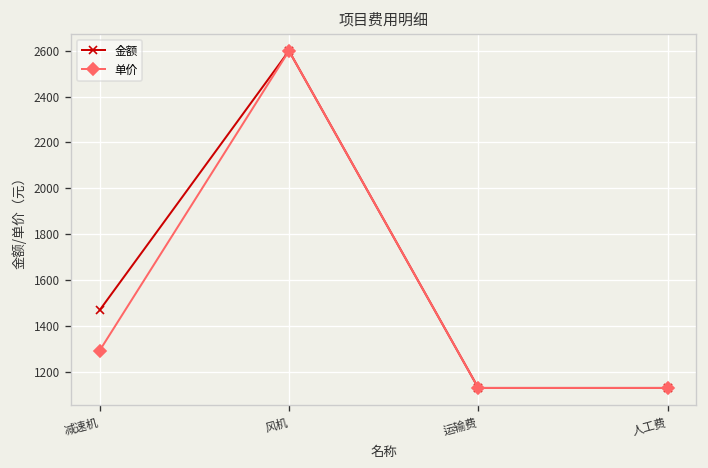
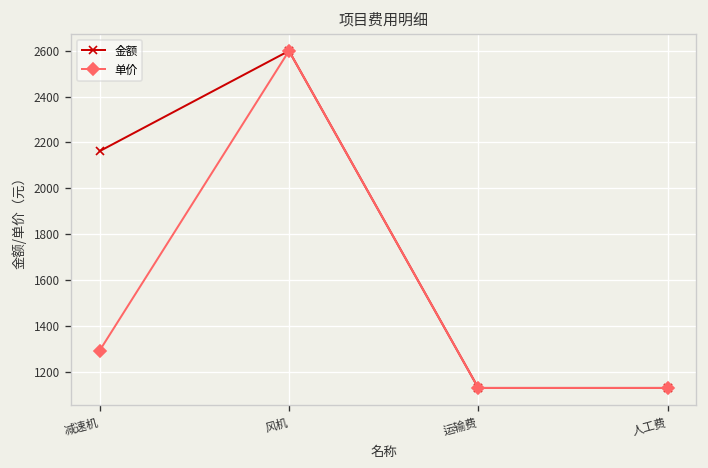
  {
    "金额": {
-     "减速机": 1470
+     "减速机": 2160
    },
    "单价": {
      "减速机": 1290
    }
  }
